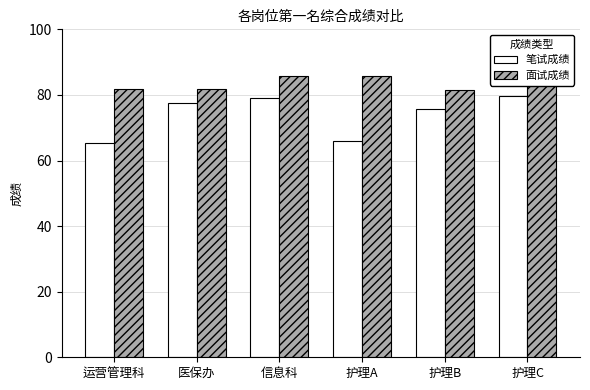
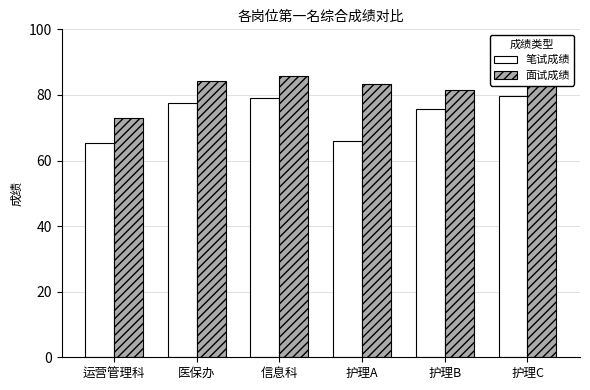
  {
    "笔试成绩": {
      "运营管理科": 65,
      "医保办": 77,
      "信息科": 79,
      "护理A": 66,
      "护理B": 76,
      "护理C": 80
    },
    "面试成绩": {
-     "运营管理科": 82,
-     "医保办": 82,
+     "运营管理科": 73,
+     "医保办": 84,
      "信息科": 86,
-     "护理A": 86,
+     "护理A": 83,
      "护理B": 82
    }
  }
